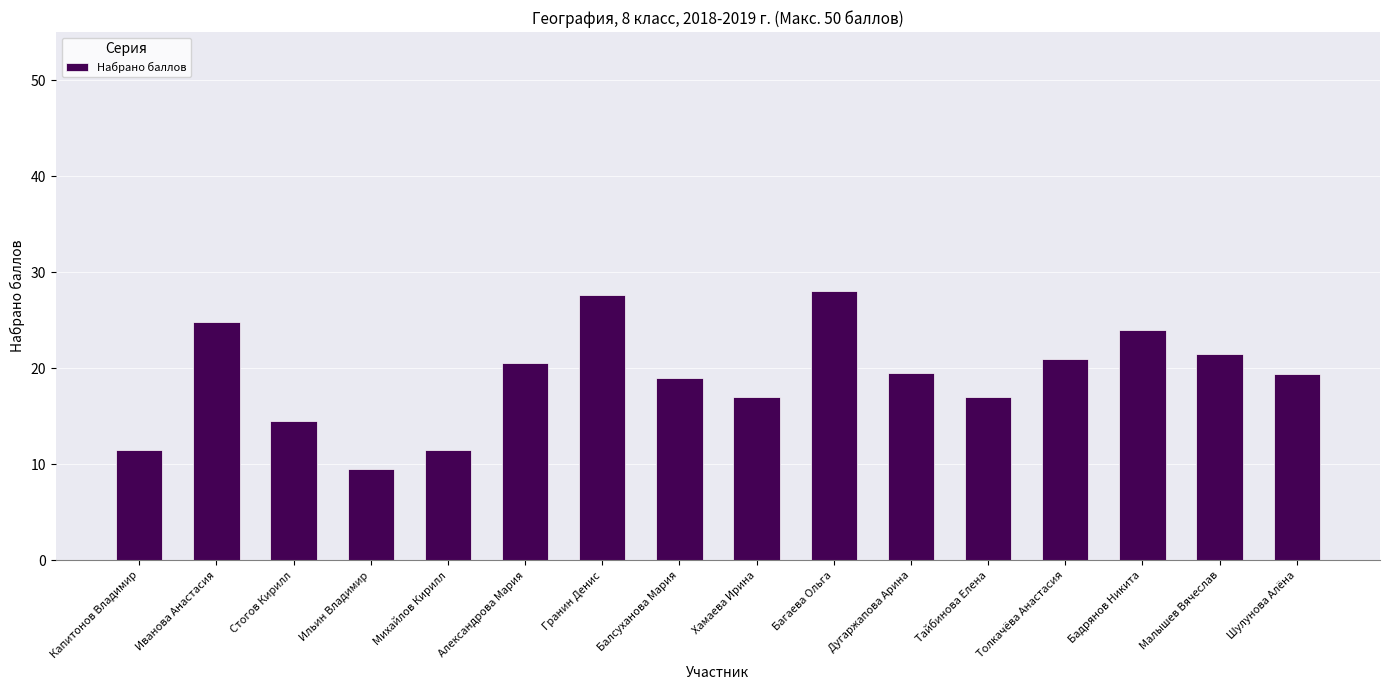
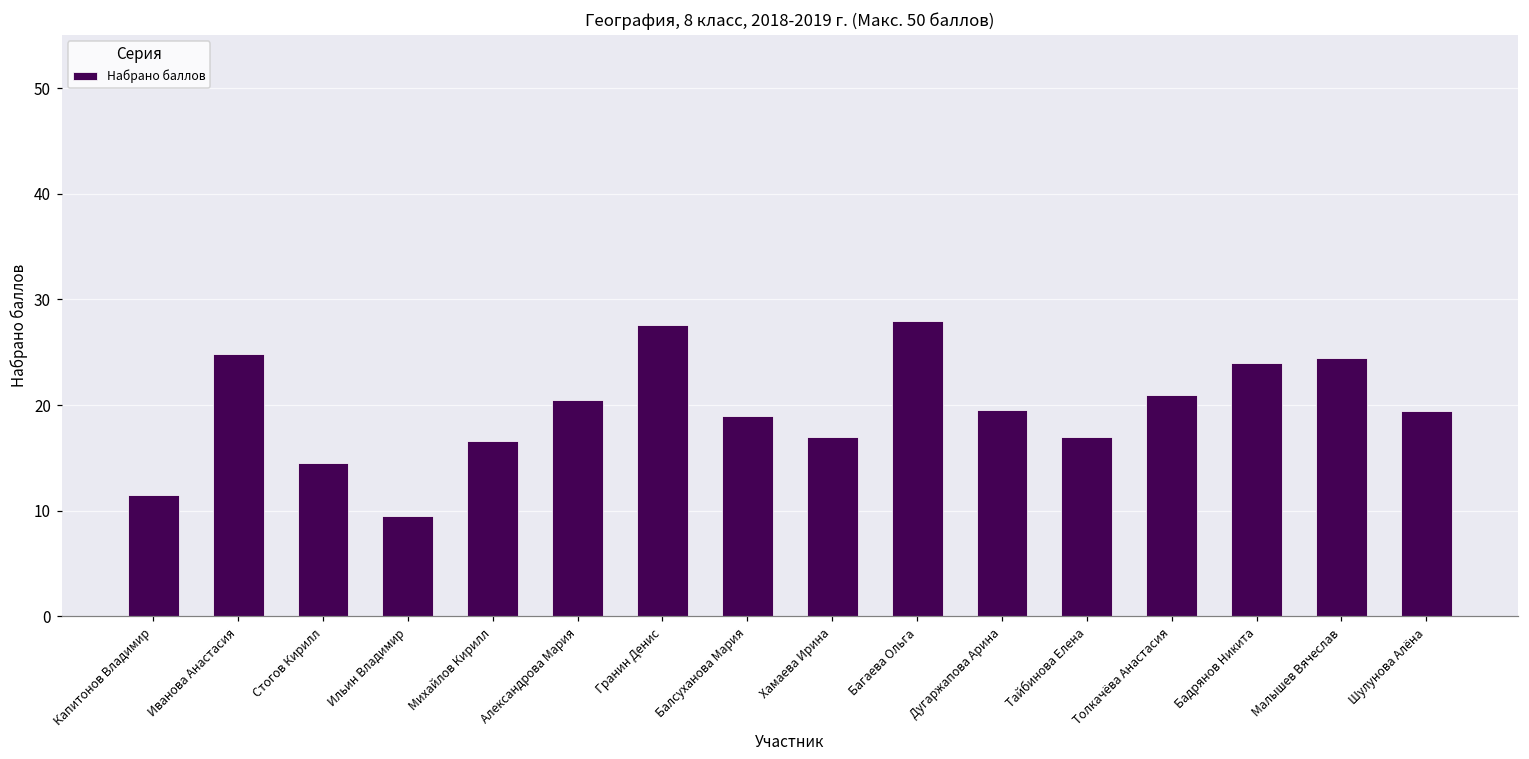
  {
    "Капитонов Владимир": 12,
    "Иванова Анастасия": 25,
    "Стогов Кирилл": 15,
    "Ильин Владимир": 10,
-   "Михайлов Кирилл": 12,
+   "Михайлов Кирилл": 17,
    "Александрова Мария": 21,
    "Гранин Денис": 28,
    "Балсуханова Мария": 19,
    "Хамаева Ирина": 17,
    "Багаева Ольга": 28,
    "Дугаржапова Арина": 20,
    "Тайбинова Елена": 17,
    "Толкачёва Анастасия": 21,
    "Бадрянов Никита": 24,
-   "Малышев Вячеслав": 22,
+   "Малышев Вячеслав": 25,
    "Шулунова Алёна": 19
  }
